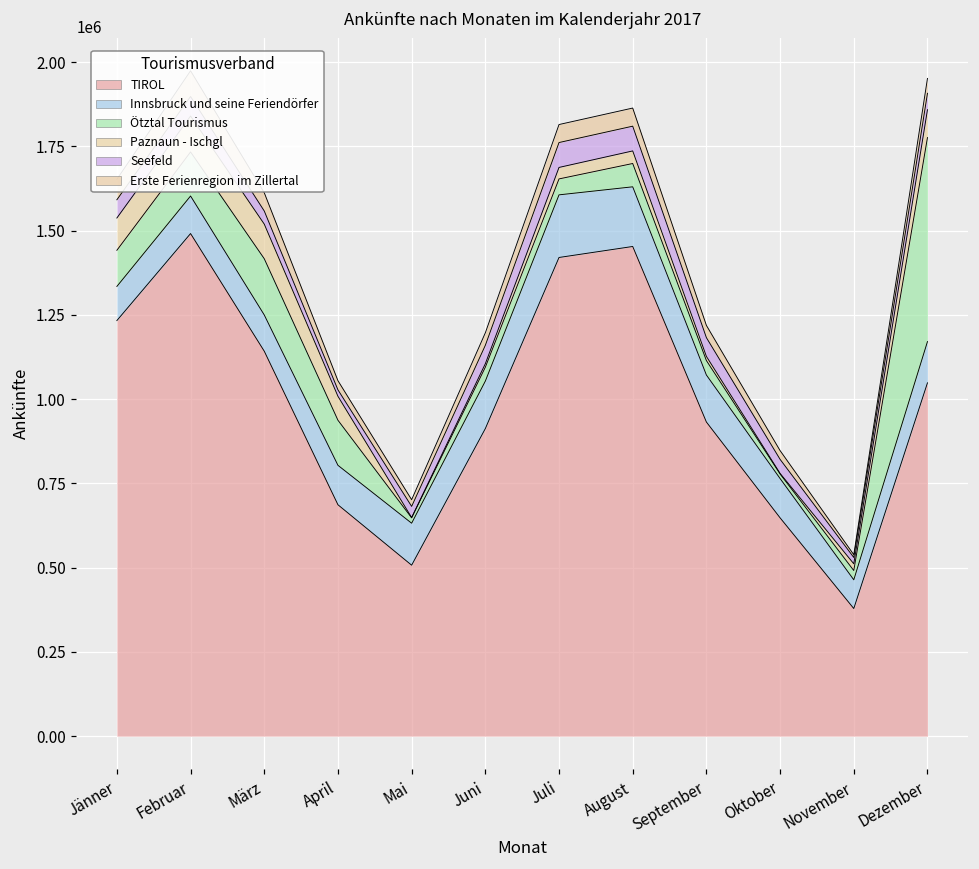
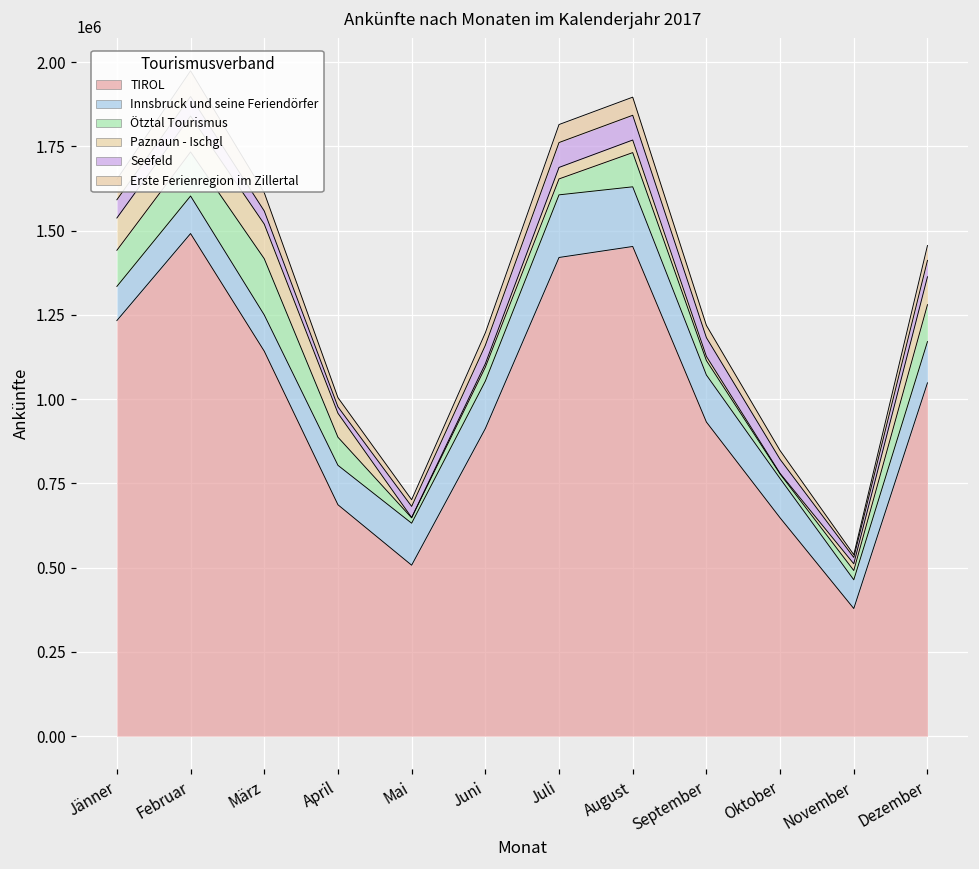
  {
    "Ötztal Tourismus": {
      "Jänner": 110000,
      "März": 170000,
-     "April": 130000,
+     "April": 80000,
      "Juni": 40000,
      "Juli": 50000,
-     "August": 70000,
+     "August": 100000,
      "September": 40000,
      "November": 30000,
-     "Dezember": 610000
+     "Dezember": 110000
    }
  }
